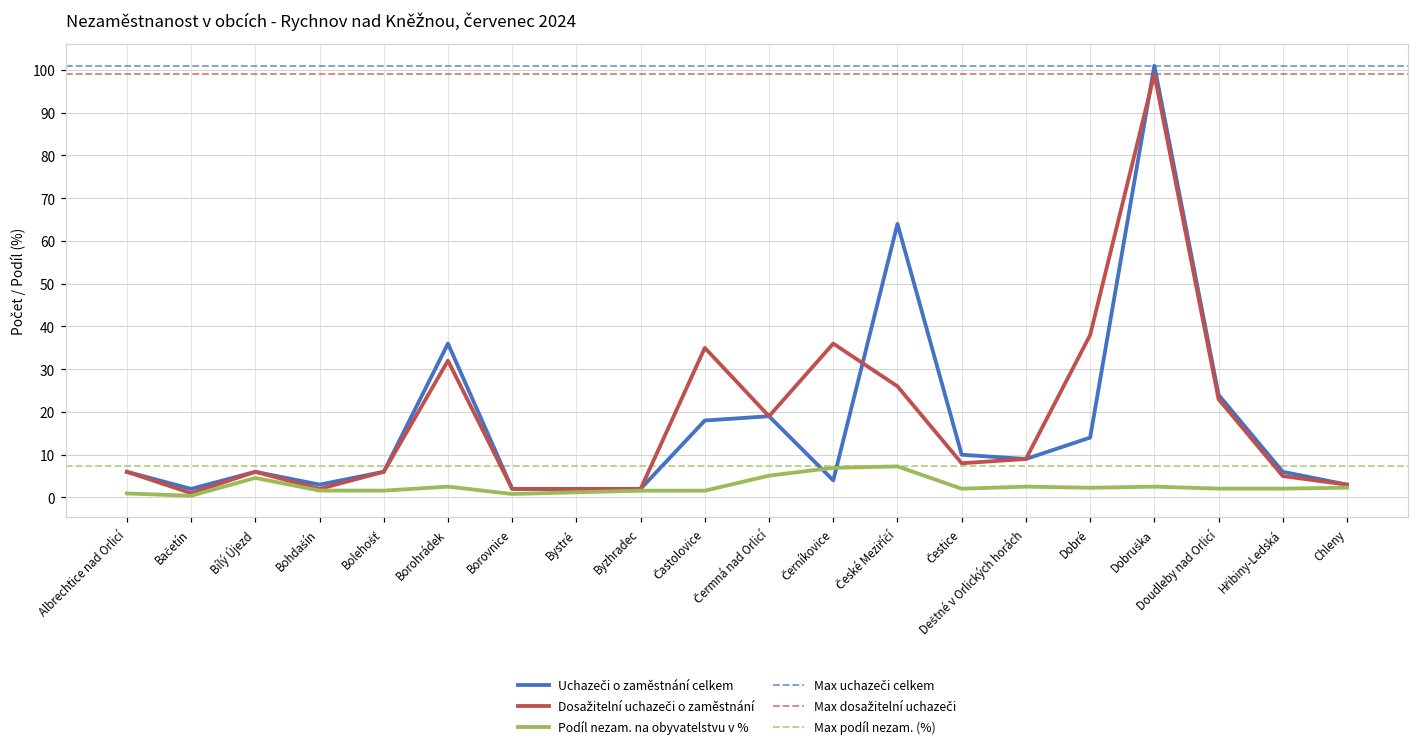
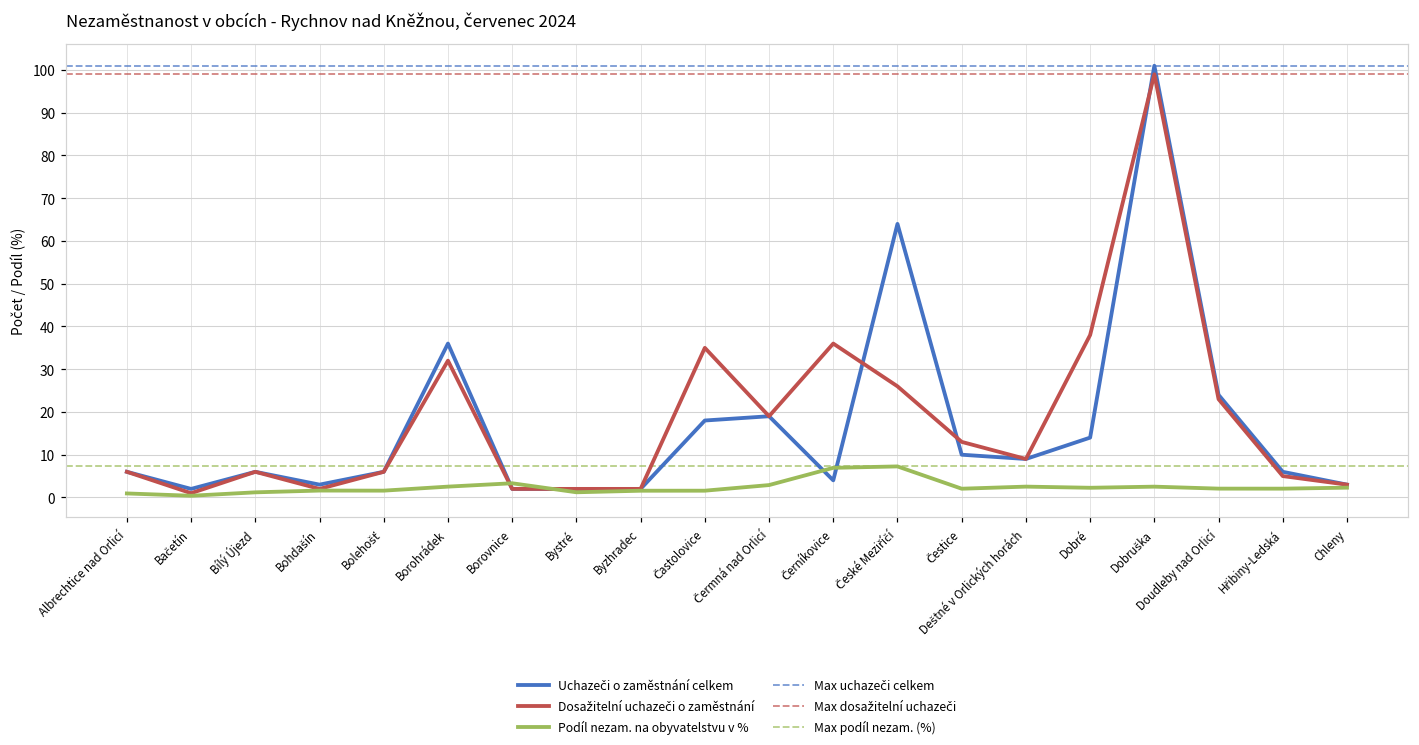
  {
    "Uchazeči o zaměstnání celkem": {
      "Bačetín": 2,
      "Bohdašín": 3,
      "Borohrádek": 36,
      "Častolovice": 18,
      "Černíkovice": 4,
      "České Meziříčí": 64,
      "Čestice": 10,
      "Dobré": 14,
      "Dobruška": 101,
      "Doudleby nad Orlicí": 24,
      "Hřibiny-Ledská": 6
    },
    "Dosažitelní uchazeči o zaměstnání": {
      "Borohrádek": 32,
      "Častolovice": 35,
      "Černíkovice": 36,
      "České Meziříčí": 26,
-     "Čestice": 8,
+     "Čestice": 13,
      "Dobré": 38,
      "Dobruška": 99,
      "Doudleby nad Orlicí": 23,
      "Hřibiny-Ledská": 5
    },
    "Podíl nezam. na obyvatelstvu v %": {
      "Albrechtice nad Orlicí": 1,
-     "Bílý Újezd": 5,
+     "Bílý Újezd": 1,
      "Bolehošť": 2,
      "Borohrádek": 3,
-     "Borovnice": 1,
+     "Borovnice": 3,
      "Bystré": 1,
      "Častolovice": 2,
-     "Čermná nad Orlicí": 5,
+     "Čermná nad Orlicí": 3,
      "Černíkovice": 7,
      "České Meziříčí": 7,
      "Čestice": 2,
      "Deštné v Orlických horách": 3,
      "Dobré": 2,
      "Dobruška": 3,
      "Doudleby nad Orlicí": 2,
      "Hřibiny-Ledská": 2,
      "Chleny": 2
    }
  }
